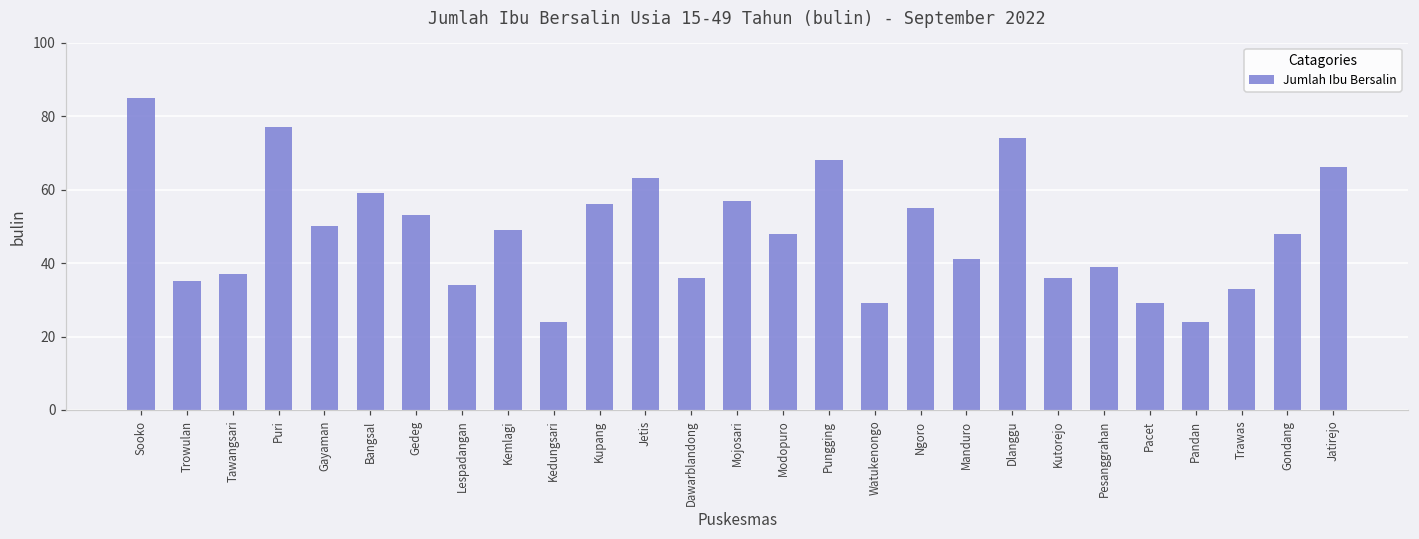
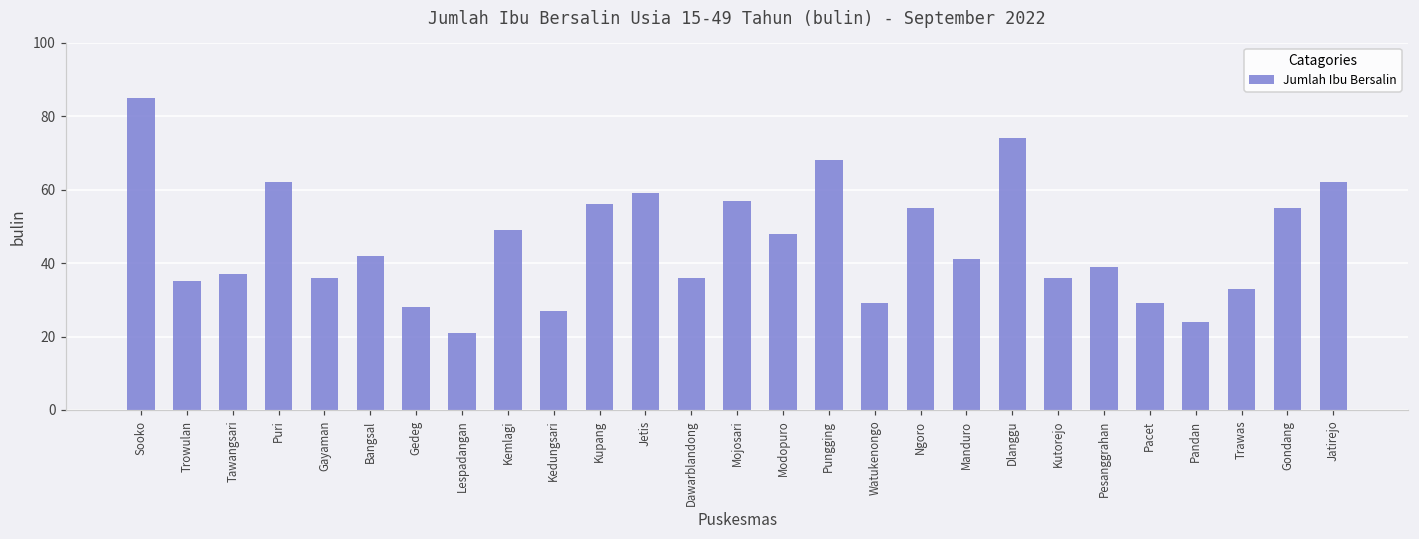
  {
    "Sooko": 85,
    "Trowulan": 35,
    "Tawangsari": 37,
-   "Puri": 77,
-   "Gayaman": 50,
-   "Bangsal": 59,
-   "Gedeg": 53,
-   "Lespadangan": 34,
+   "Puri": 62,
+   "Gayaman": 36,
+   "Bangsal": 42,
+   "Gedeg": 28,
+   "Lespadangan": 21,
    "Kemlagi": 49,
-   "Kedungsari": 24,
+   "Kedungsari": 27,
    "Kupang": 56,
-   "Jetis": 63,
+   "Jetis": 59,
    "Dawarblandong": 36,
    "Mojosari": 57,
    "Modopuro": 48,
    "Pungging": 68,
    "Watukenongo": 29,
    "Ngoro": 55,
    "Manduro": 41,
    "Dlanggu": 74,
    "Kutorejo": 36,
    "Pesanggrahan": 39,
    "Pacet": 29,
    "Pandan": 24,
    "Trawas": 33,
-   "Gondang": 48,
-   "Jatirejo": 66
+   "Gondang": 55,
+   "Jatirejo": 62
  }
